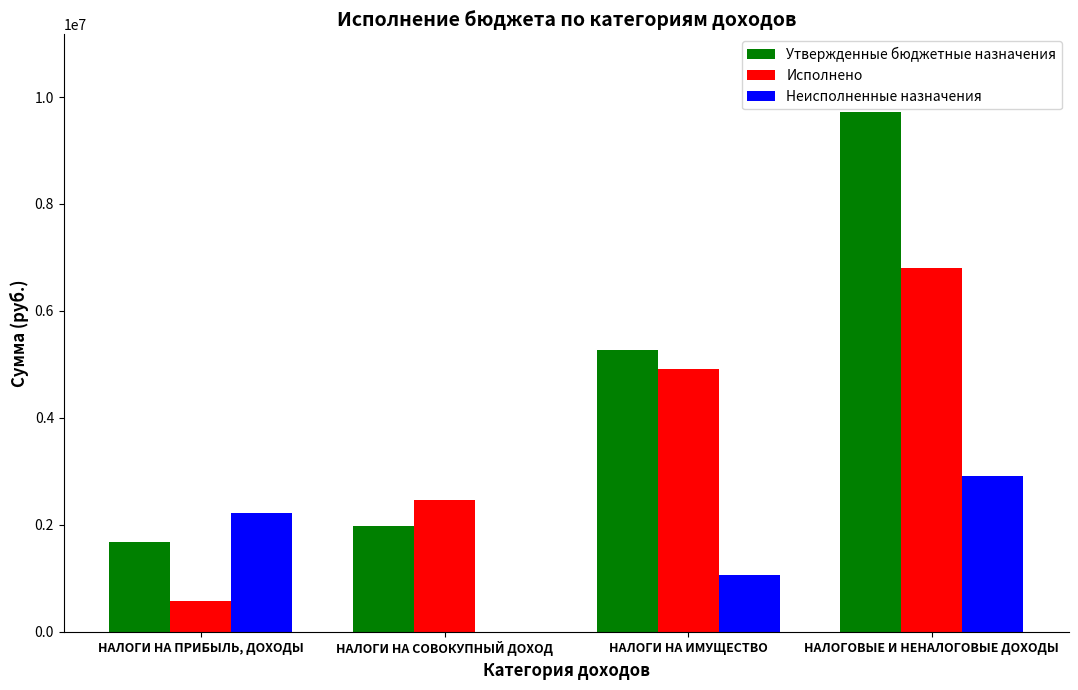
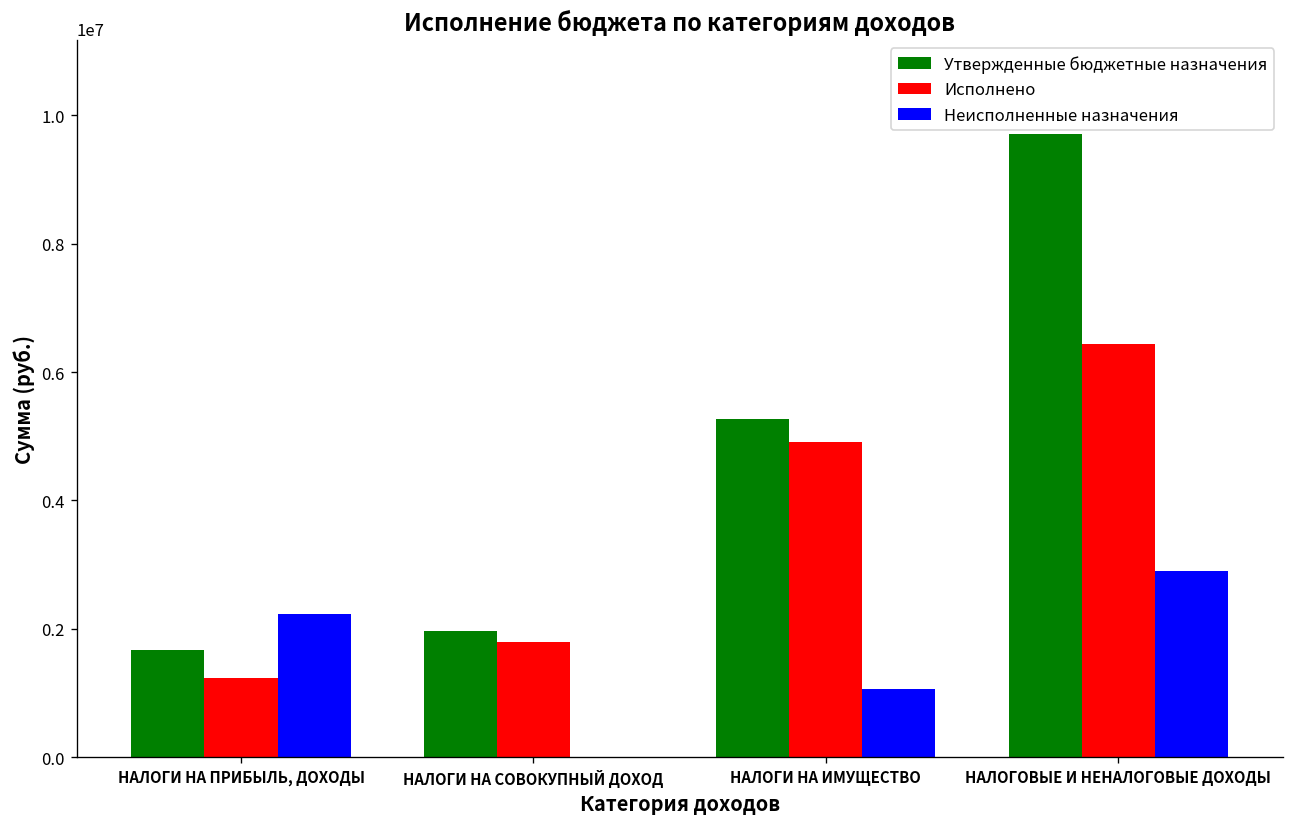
  {
    "Утвержденные бюджетные назначения": {
      "НАЛОГИ НА ПРИБЫЛЬ, ДОХОДЫ": 1700000,
      "НАЛОГИ НА СОВОКУПНЫЙ ДОХОД": 2000000,
      "НАЛОГИ НА ИМУЩЕСТВО": 5300000,
      "НАЛОГОВЫЕ И НЕНАЛОГОВЫЕ ДОХОДЫ": 9700000
    },
    "Исполнено": {
-     "НАЛОГИ НА ПРИБЫЛЬ, ДОХОДЫ": 600000,
-     "НАЛОГИ НА СОВОКУПНЫЙ ДОХОД": 2500000,
+     "НАЛОГИ НА ПРИБЫЛЬ, ДОХОДЫ": 1200000,
+     "НАЛОГИ НА СОВОКУПНЫЙ ДОХОД": 1800000,
      "НАЛОГИ НА ИМУЩЕСТВО": 4900000,
-     "НАЛОГОВЫЕ И НЕНАЛОГОВЫЕ ДОХОДЫ": 6800000
+     "НАЛОГОВЫЕ И НЕНАЛОГОВЫЕ ДОХОДЫ": 6400000
    },
    "Неисполненные назначения": {
      "НАЛОГИ НА ПРИБЫЛЬ, ДОХОДЫ": 2200000,
      "НАЛОГИ НА СОВОКУПНЫЙ ДОХОД": 0,
      "НАЛОГИ НА ИМУЩЕСТВО": 1100000,
      "НАЛОГОВЫЕ И НЕНАЛОГОВЫЕ ДОХОДЫ": 2900000
    }
  }
